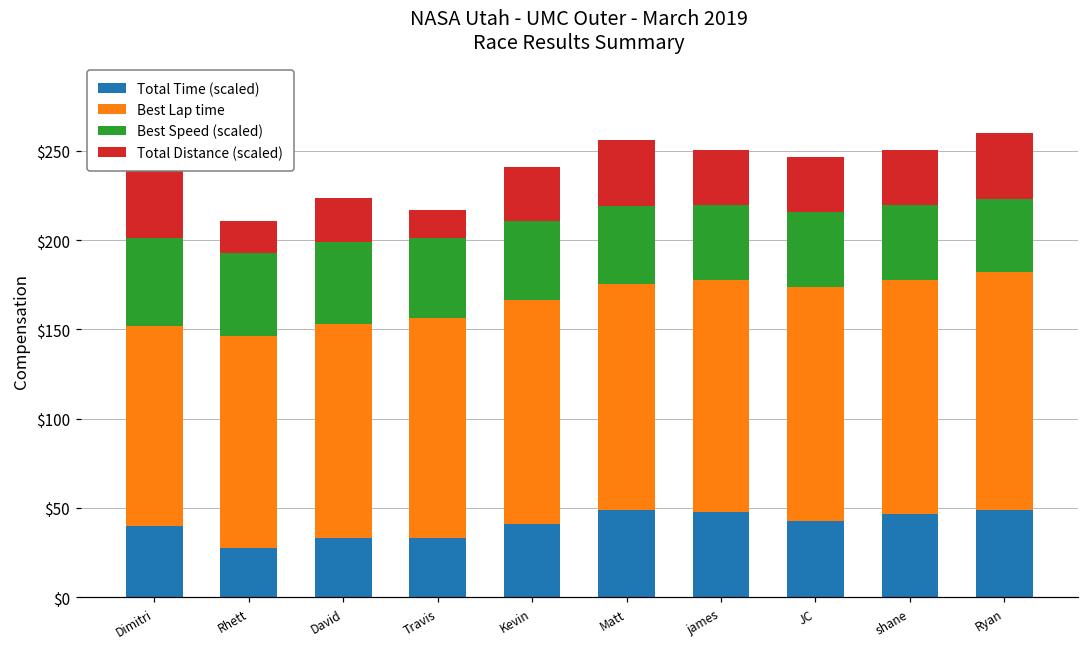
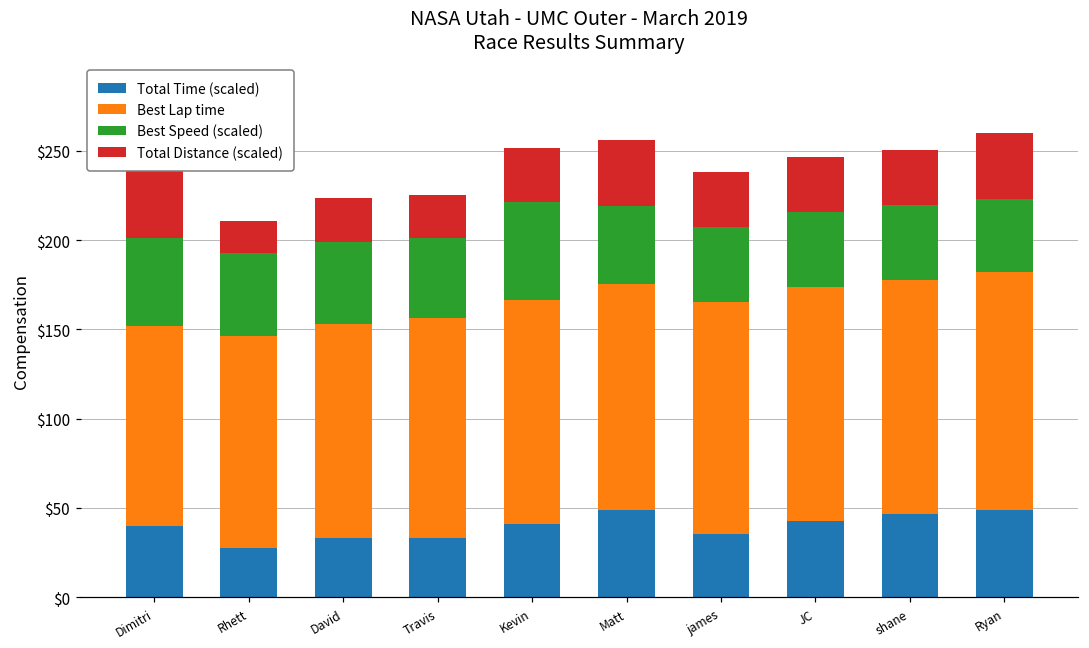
  {
    "Total Time (scaled)": {
      "Dimitri": "$40",
      "Rhett": "$27",
      "David": "$33",
      "Travis": "$33",
      "Kevin": "$41",
      "Matt": "$49",
-     "james": "$48",
+     "james": "$35",
      "JC": "$43",
      "shane": "$47",
      "Ryan": "$49"
    },
    "Best Lap time": {
      "Dimitri": "$112",
      "Rhett": "$119",
      "David": "$120",
      "Travis": "$123",
      "Kevin": "$125",
      "Matt": "$127",
      "james": "$130",
      "JC": "$131",
      "shane": "$131",
      "Ryan": "$133"
    },
    "Best Speed (scaled)": {
      "Dimitri": "$49",
      "Rhett": "$46",
      "David": "$46",
      "Travis": "$45",
-     "Kevin": "$44",
+     "Kevin": "$55",
      "Matt": "$44",
      "james": "$42",
      "JC": "$42",
      "shane": "$42",
      "Ryan": "$41"
    },
    "Total Distance (scaled)": {
      "Rhett": "$18",
      "David": "$24",
-     "Travis": "$16",
+     "Travis": "$24",
      "Kevin": "$31",
      "Matt": "$37",
      "james": "$31",
      "JC": "$31",
      "shane": "$31",
      "Ryan": "$37"
    }
  }
